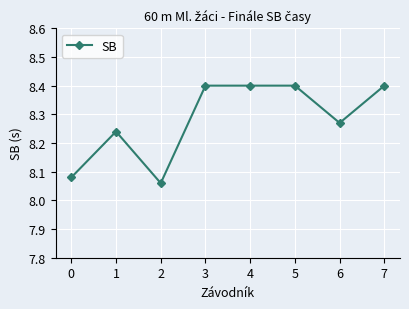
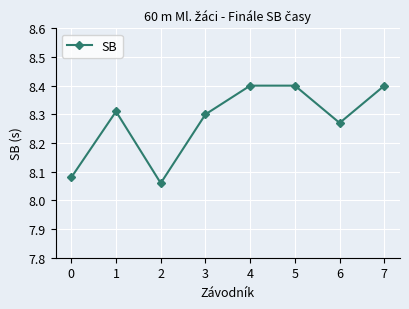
  {
    "0": 8.08,
-   "1": 8.24,
+   "1": 8.31,
    "2": 8.06,
-   "3": 8.4,
+   "3": 8.3,
    "4": 8.40,
    "5": 8.40,
    "6": 8.27,
    "7": 8.40
  }
